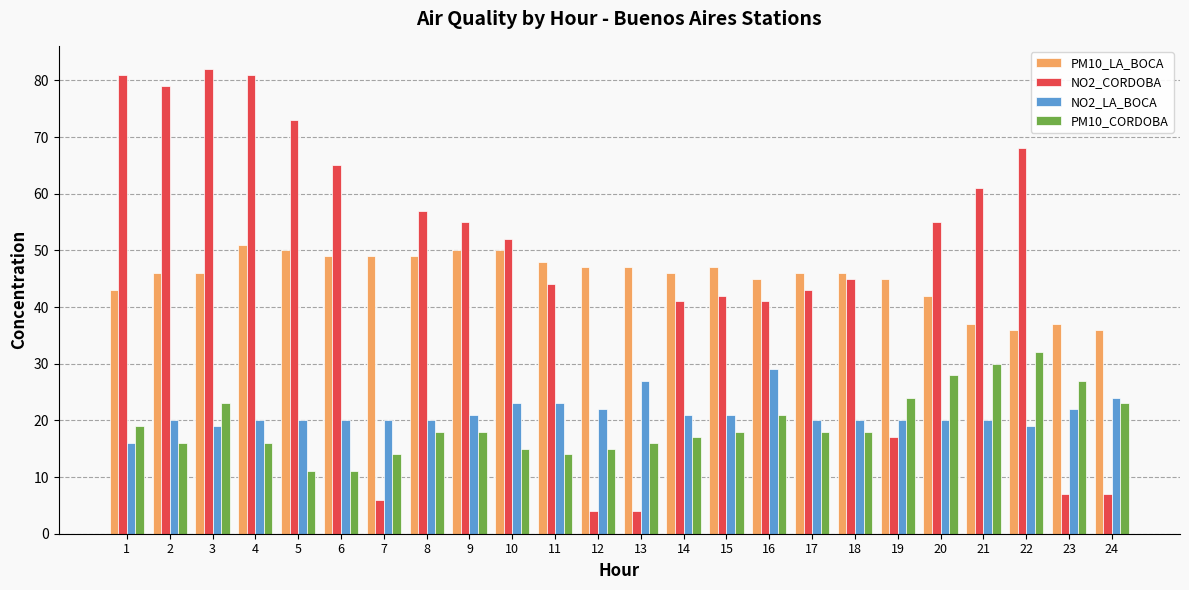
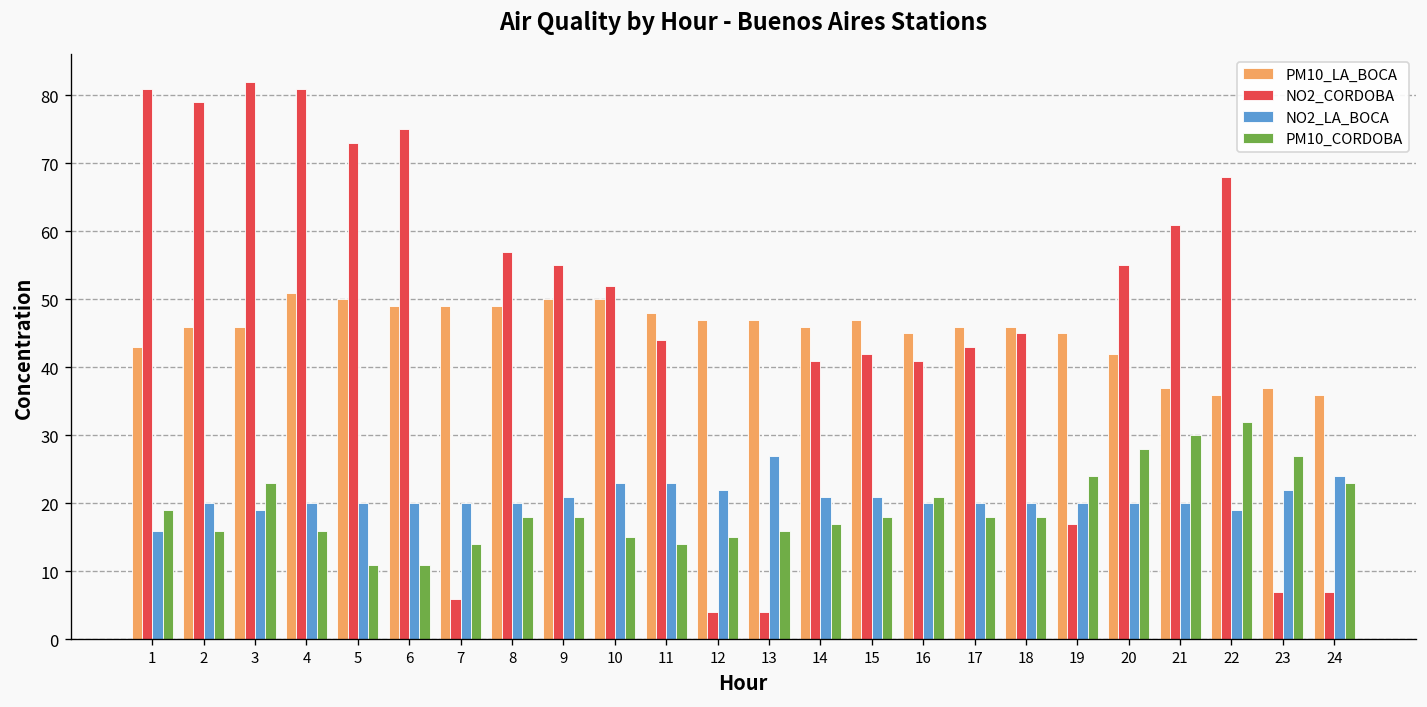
  {
    "PM10_LA_BOCA": {
      "1": 43,
      "2": 46,
      "3": 46,
      "4": 51,
      "5": 50,
      "6": 49,
      "7": 49,
      "8": 49,
      "9": 50,
      "10": 50,
      "11": 48,
      "12": 47,
      "13": 47,
      "14": 46,
      "15": 47,
      "16": 45,
      "17": 46,
      "18": 46,
      "19": 45,
      "20": 42,
      "21": 37,
      "22": 36,
      "23": 37,
      "24": 36
    },
    "NO2_CORDOBA": {
      "1": 81,
      "2": 79,
      "3": 82,
      "4": 81,
      "5": 73,
-     "6": 65,
+     "6": 75,
      "7": 6,
      "8": 57,
      "9": 55,
      "10": 52,
      "11": 44,
      "12": 4,
      "13": 4,
      "14": 41,
      "15": 42,
      "16": 41,
      "17": 43,
      "18": 45,
      "19": 17,
      "20": 55,
      "21": 61,
      "22": 68,
      "23": 7,
      "24": 7
    },
    "NO2_LA_BOCA": {
      "1": 16,
      "2": 20,
      "3": 19,
      "4": 20,
      "5": 20,
      "6": 20,
      "7": 20,
      "8": 20,
      "9": 21,
      "10": 23,
      "11": 23,
      "12": 22,
      "13": 27,
      "14": 21,
      "15": 21,
-     "16": 29,
+     "16": 20,
      "17": 20,
      "18": 20,
      "19": 20,
      "20": 20,
      "21": 20,
      "22": 19,
      "23": 22,
      "24": 24
    },
    "PM10_CORDOBA": {
      "1": 19,
      "2": 16,
      "3": 23,
      "4": 16,
      "5": 11,
      "6": 11,
      "7": 14,
      "8": 18,
      "9": 18,
      "10": 15,
      "11": 14,
      "12": 15,
      "13": 16,
      "14": 17,
      "15": 18,
      "16": 21,
      "17": 18,
      "18": 18,
      "19": 24,
      "20": 28,
      "21": 30,
      "22": 32,
      "23": 27,
      "24": 23
    }
  }
